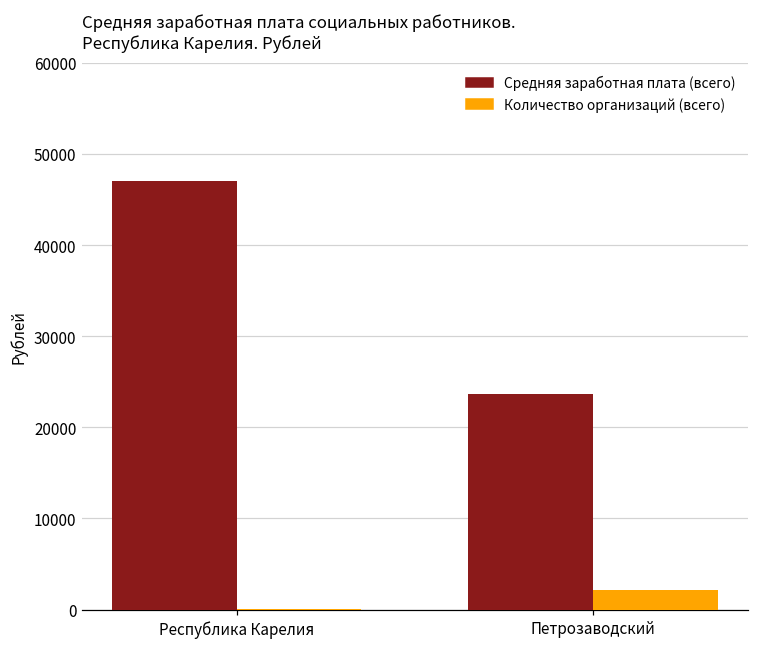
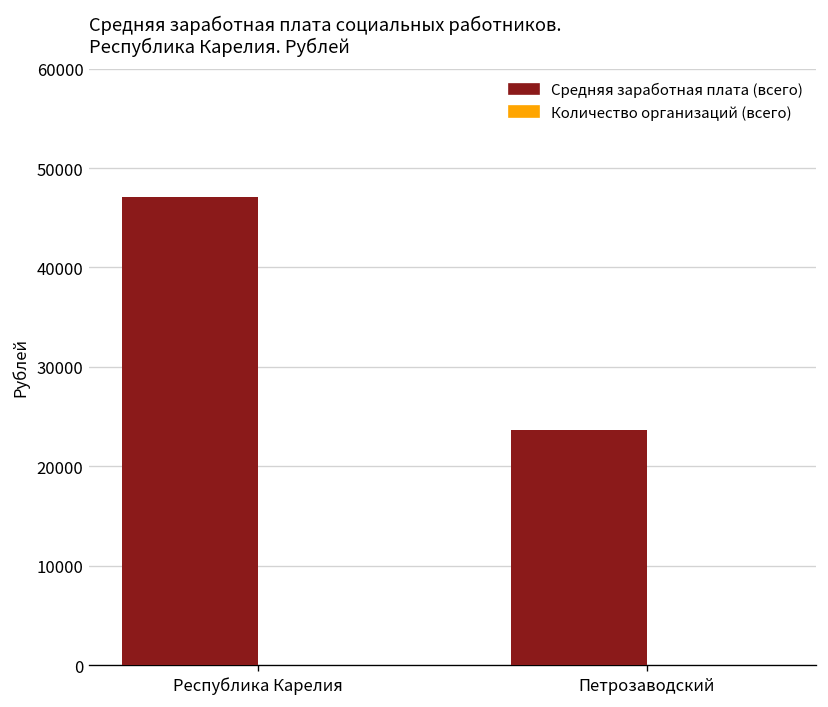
  {
    "Средняя заработная плата (всего)": {
      "Республика Карелия": 47000,
      "Петрозаводский": 24000
    },
    "Количество организаций (всего)": {
-     "Петрозаводский": 2000
+     "Петрозаводский": 0
    }
  }
